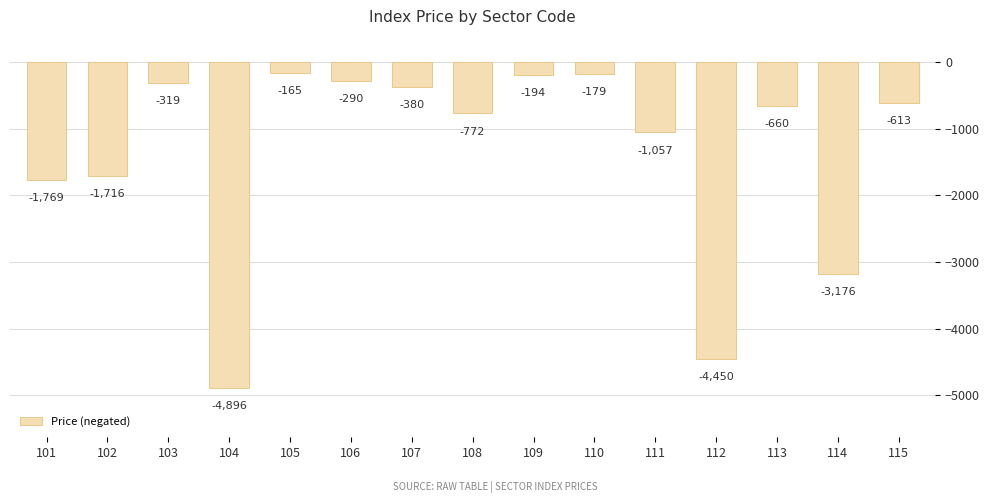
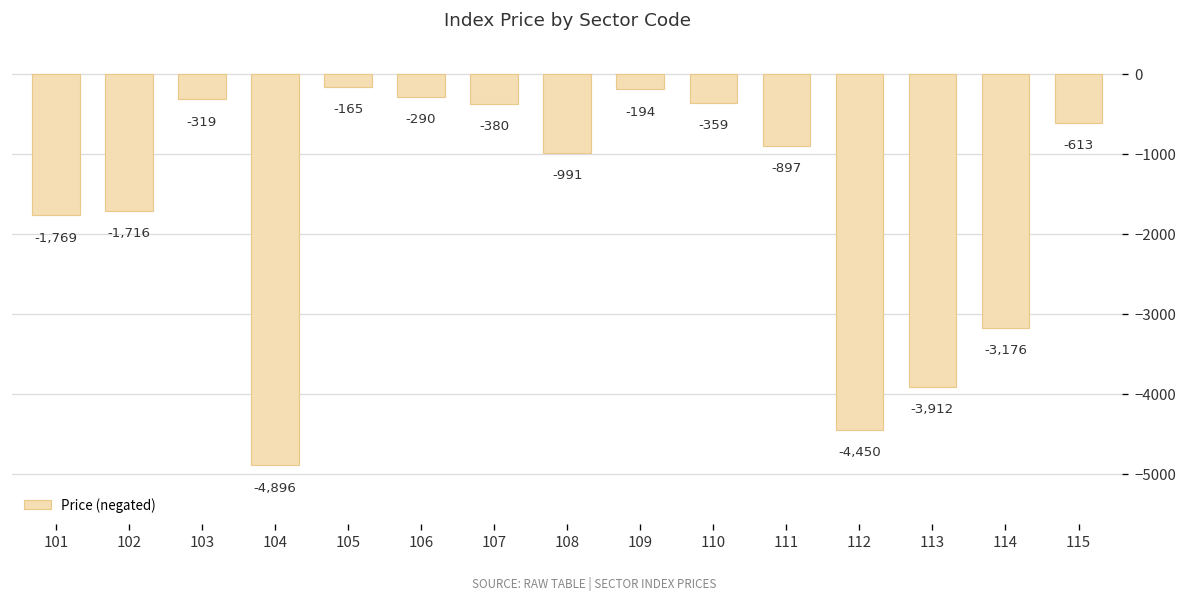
  {
    "101": "-1,769",
    "102": "-1,716",
    "103": "-319",
    "104": "-4,896",
    "105": "-165",
    "106": "-290",
    "107": "-380",
-   "108": "-772",
+   "108": "-991",
    "109": "-194",
-   "110": "-179",
-   "111": "-1,057",
+   "110": "-359",
+   "111": "-897",
    "112": "-4,450",
-   "113": "-660",
+   "113": "-3,912",
    "114": "-3,176",
    "115": "-613"
  }
